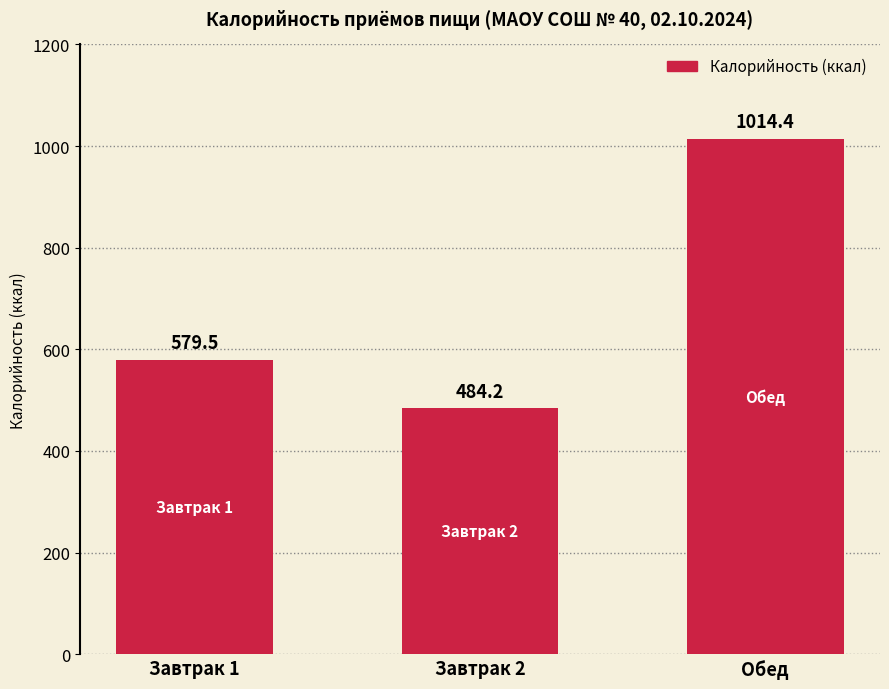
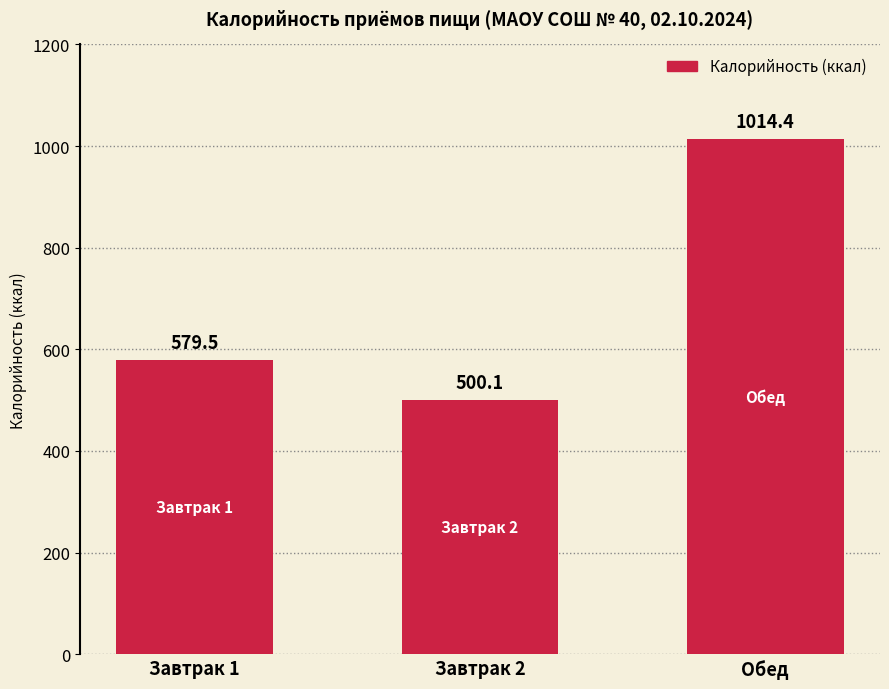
  {
    "Завтрак 1": 579.5,
-   "Завтрак 2": 484.2,
+   "Завтрак 2": 500.1,
    "Обед": 1014.4
  }
